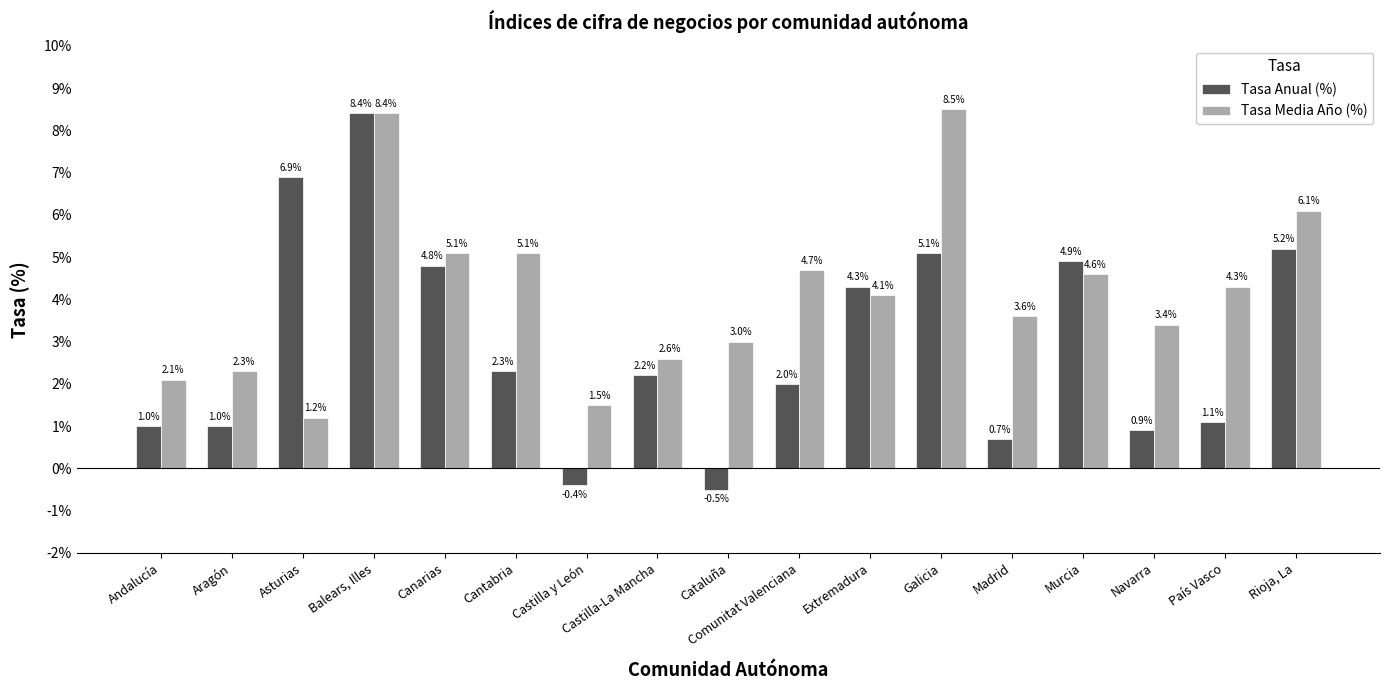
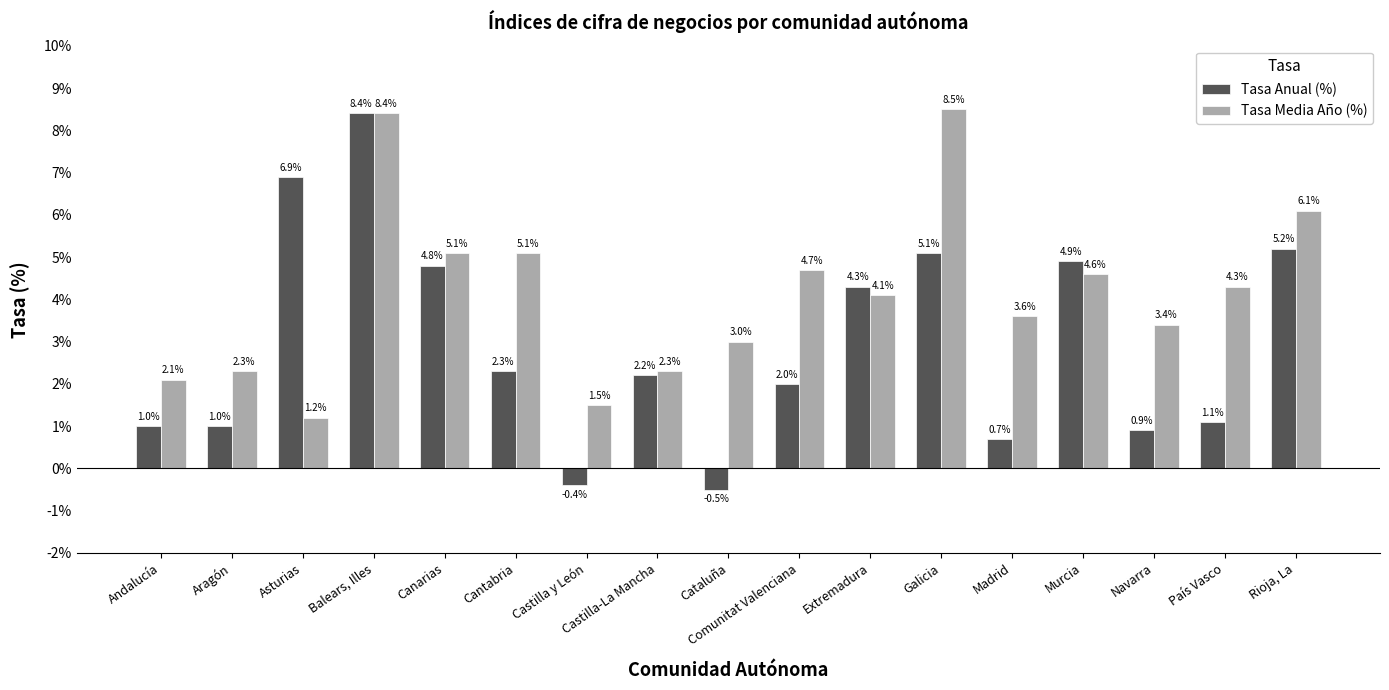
  {
    "Tasa Anual (%)": {
      "Andalucía": "1.0%",
      "Aragón": "1.0%",
      "Asturias": "6.9%",
      "Balears, Illes": "8.4%",
      "Canarias": "4.8%",
      "Cantabria": "2.3%",
      "Castilla y León": "-0.4%",
      "Castilla-La Mancha": "2.2%",
      "Cataluña": "-0.5%",
      "Comunitat Valenciana": "2.0%",
      "Extremadura": "4.3%",
      "Galicia": "5.1%",
      "Madrid": "0.7%",
      "Murcia": "4.9%",
      "Navarra": "0.9%",
      "País Vasco": "1.1%",
      "Rioja, La": "5.2%"
    },
    "Tasa Media Año (%)": {
      "Andalucía": "2.1%",
      "Aragón": "2.3%",
      "Asturias": "1.2%",
      "Balears, Illes": "8.4%",
      "Canarias": "5.1%",
      "Cantabria": "5.1%",
      "Castilla y León": "1.5%",
-     "Castilla-La Mancha": "2.6%",
+     "Castilla-La Mancha": "2.3%",
      "Cataluña": "3.0%",
      "Comunitat Valenciana": "4.7%",
      "Extremadura": "4.1%",
      "Galicia": "8.5%",
      "Madrid": "3.6%",
      "Murcia": "4.6%",
      "Navarra": "3.4%",
      "País Vasco": "4.3%",
      "Rioja, La": "6.1%"
    }
  }
